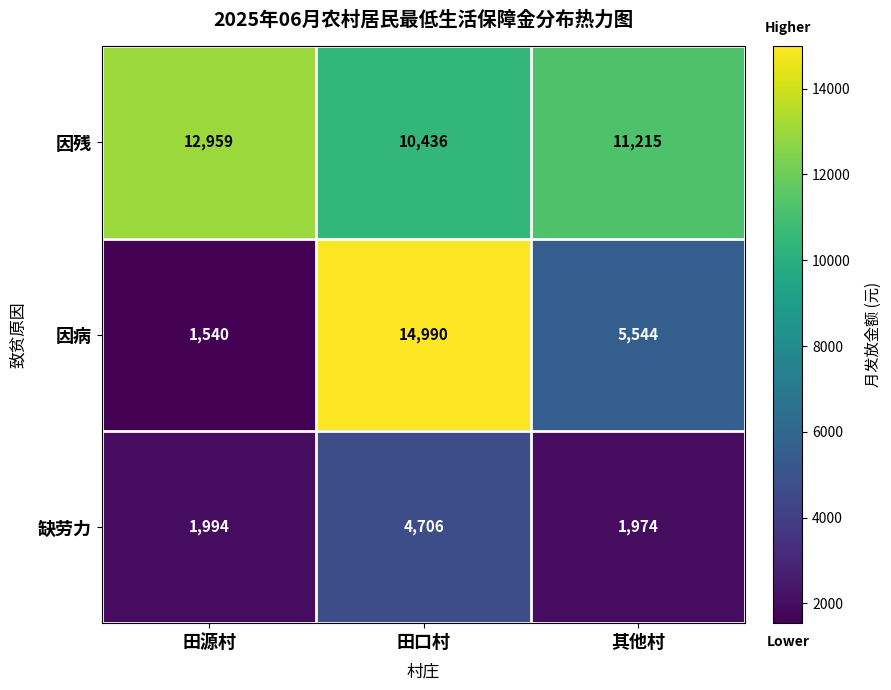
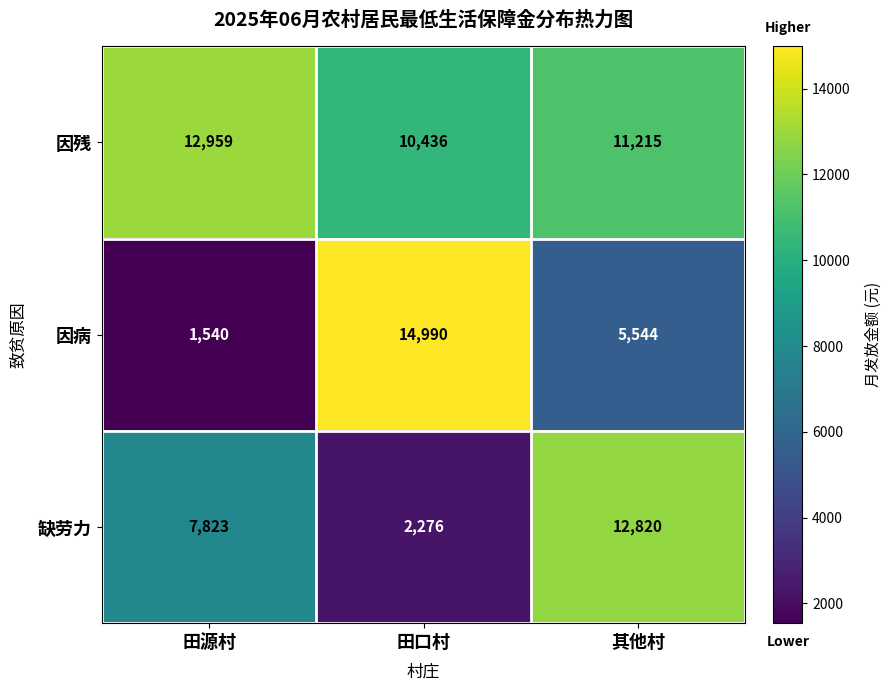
  {
    "因残": {
      "田源村": "12,959",
      "田口村": "10,436",
      "其他村": "11,215"
    },
    "因病": {
      "田源村": "1,540",
      "田口村": "14,990",
      "其他村": "5,544"
    },
    "缺劳力": {
-     "田源村": "1,994",
-     "田口村": "4,706",
-     "其他村": "1,974"
+     "田源村": "7,823",
+     "田口村": "2,276",
+     "其他村": "12,820"
    }
  }
